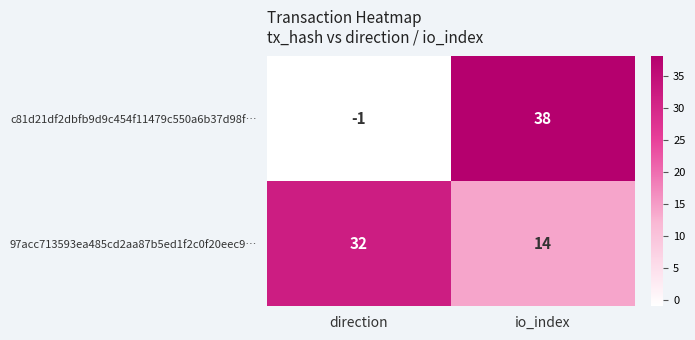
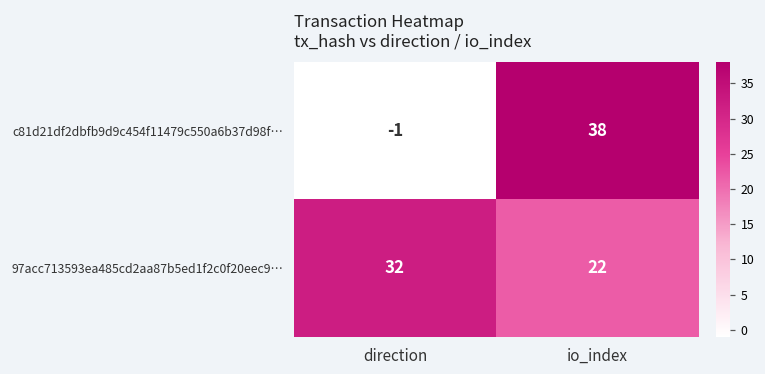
  {
    "c81d21df2dbfb9d9c454f11479c550a6b37d98f…": {
      "direction": -1,
      "io_index": 38
    },
    "97acc713593ea485cd2aa87b5ed1f2c0f20eec9…": {
      "direction": 32,
-     "io_index": 14
+     "io_index": 22
    }
  }
